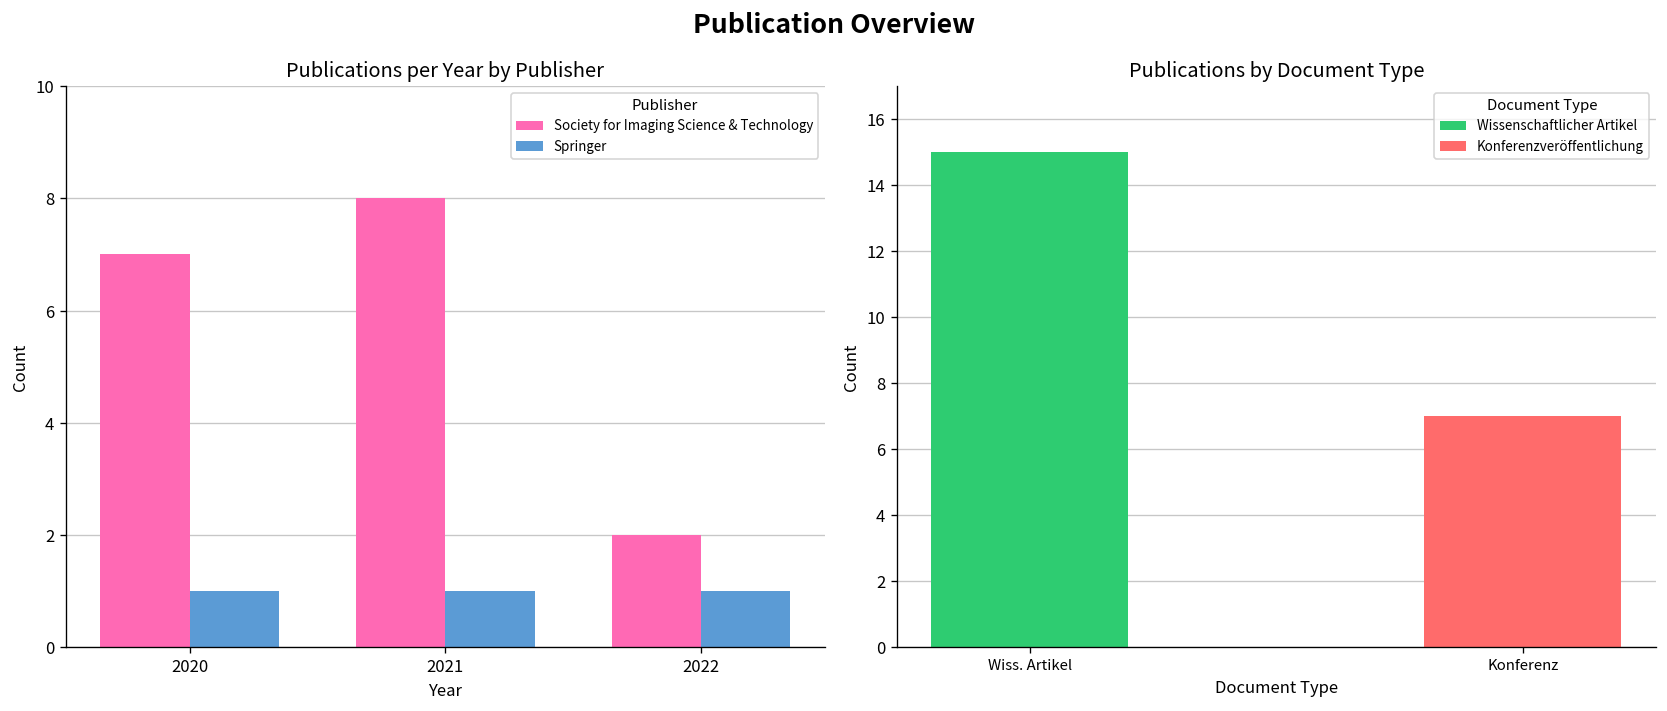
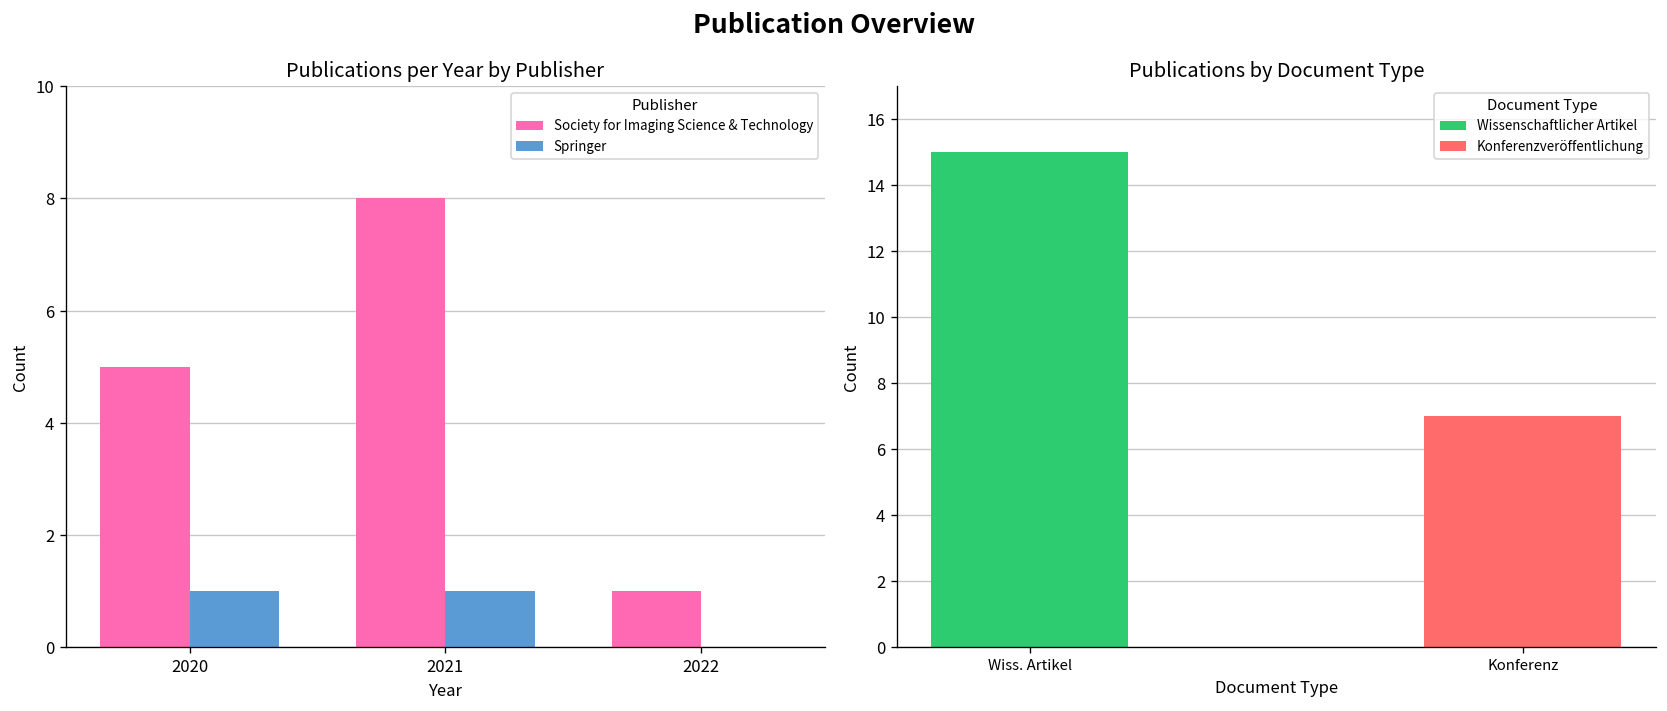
  {
    "Publications per Year by Publisher": {
      "Society for Imaging Science & Technology": {
-       "2020": 7,
+       "2020": 5,
        "2021": 8,
-       "2022": 2
+       "2022": 1
      },
      "Springer": {
        "2020": 1,
        "2021": 1,
-       "2022": 1
+       "2022": 0
      }
    },
    "Publications by Document Type": {
      "Wiss. Artikel": 15.0,
      "Konferenz": 7.0
    }
  }
